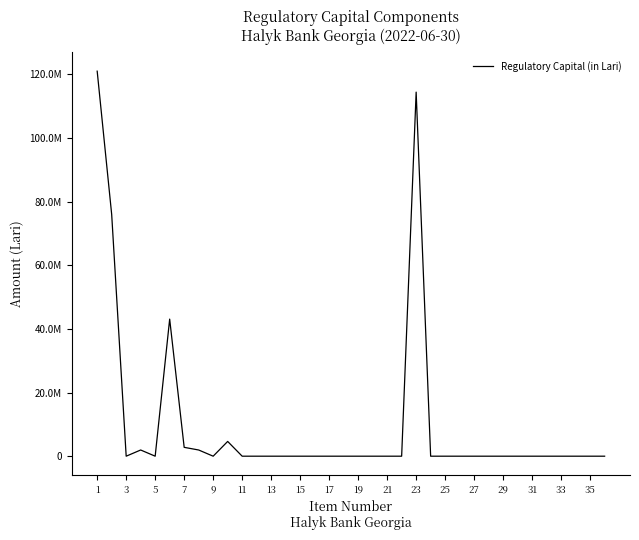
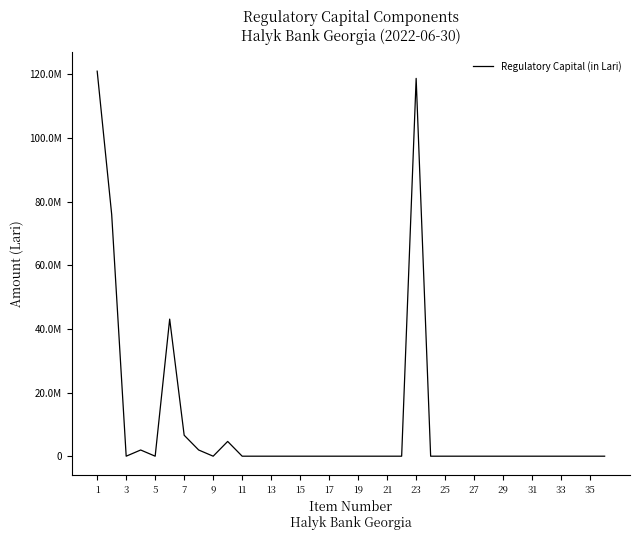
  {
    "1": 121000000,
    "3": 0,
    "5": 0,
-   "7": 3000000,
+   "7": 7000000,
    "9": 0,
    "11": 0,
    "13": 0,
    "15": 0,
    "17": 0,
    "19": 0,
    "21": 0,
-   "23": 114000000,
+   "23": 119000000,
    "25": 0,
    "27": 0,
    "29": 0,
    "31": 0,
    "33": 0,
    "35": 0
  }
